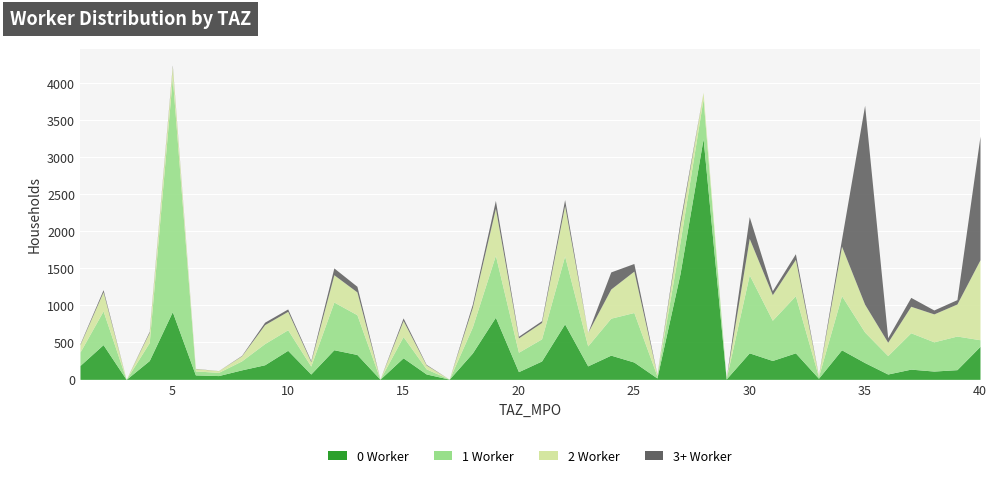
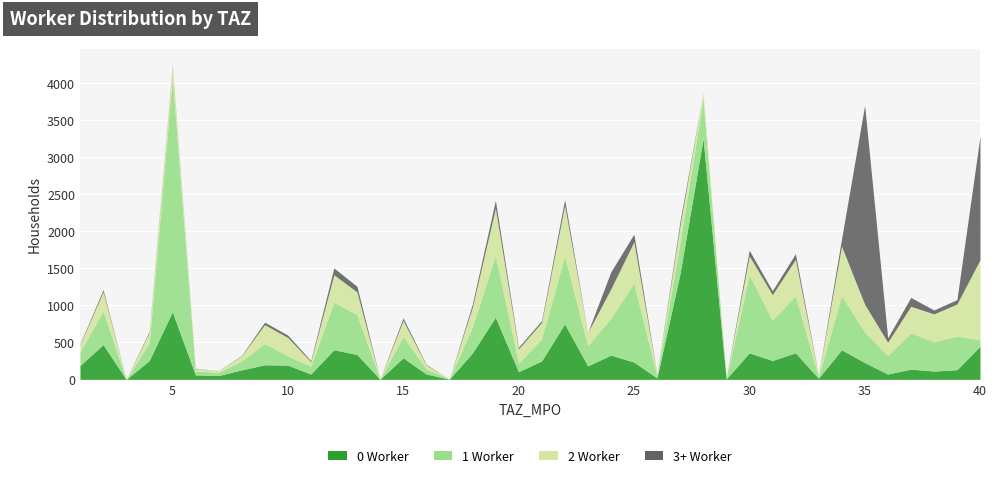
  {
    "0 Worker": {
      "5": 900,
-     "10": 400,
+     "10": 200,
      "15": 300,
      "20": 100,
      "25": 200,
      "30": 400,
      "35": 200,
      "40": 400
    },
    "1 Worker": {
      "5": 3200,
-     "10": 300,
+     "10": 100,
      "15": 300,
-     "20": 300,
-     "25": 700,
+     "20": 100,
+     "25": 1100,
      "30": 1100,
      "35": 400,
      "40": 100
    },
    "2 Worker": {
      "15": 200,
      "25": 600,
-     "30": 500,
+     "30": 300,
      "35": 400,
      "40": 1100
    },
    "3+ Worker": {
      "15": 0,
      "25": 100,
-     "30": 300,
+     "30": 100,
      "35": 2700,
      "40": 1700
    }
  }
